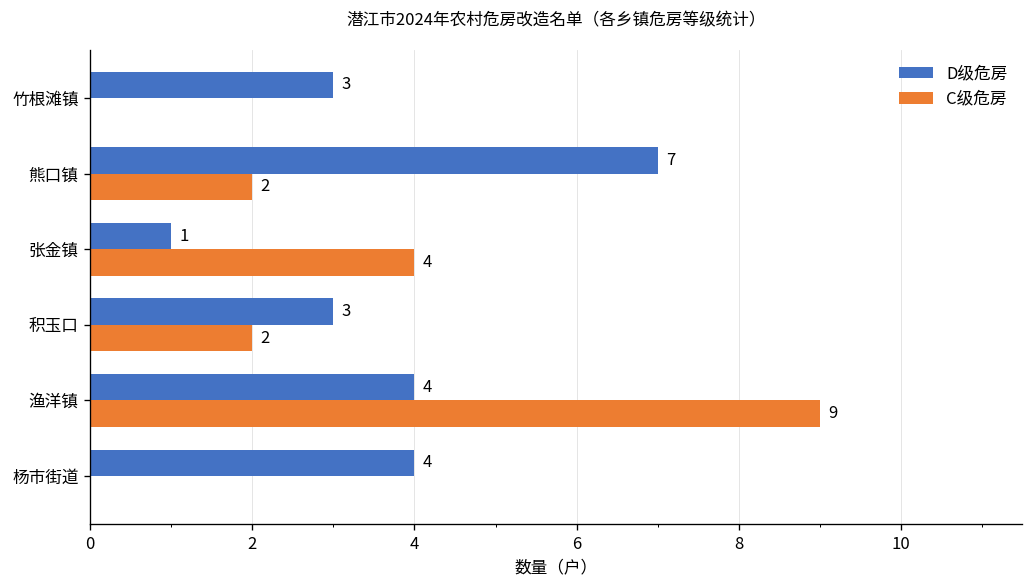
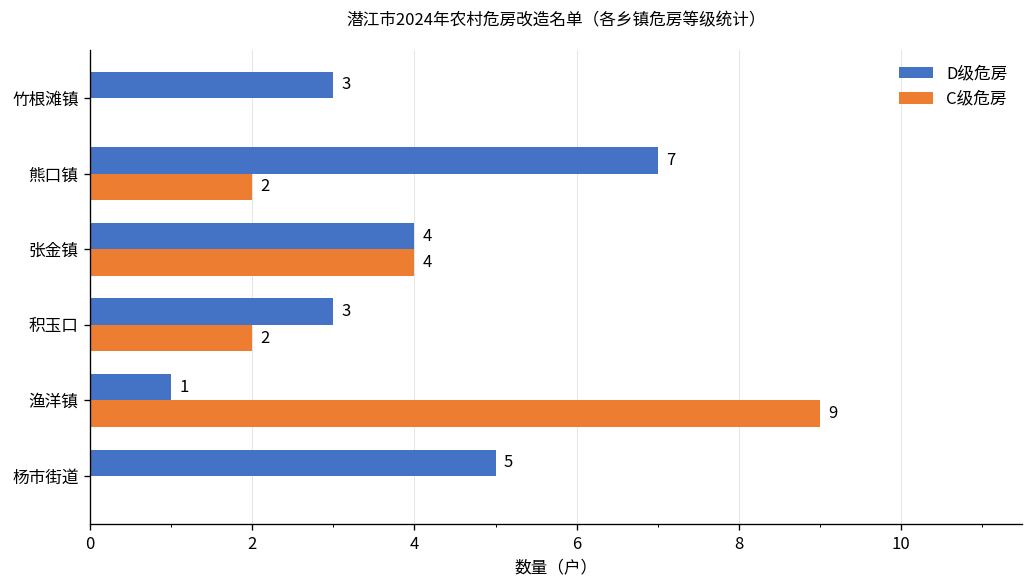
  {
    "D级危房": {
      "竹根滩镇": 3,
      "熊口镇": 7,
-     "张金镇": 1,
+     "张金镇": 4,
      "积玉口": 3,
-     "渔洋镇": 4,
-     "杨市街道": 4
+     "渔洋镇": 1,
+     "杨市街道": 5
    },
    "C级危房": {
      "熊口镇": 2,
      "张金镇": 4,
      "积玉口": 2,
      "渔洋镇": 9
    }
  }
